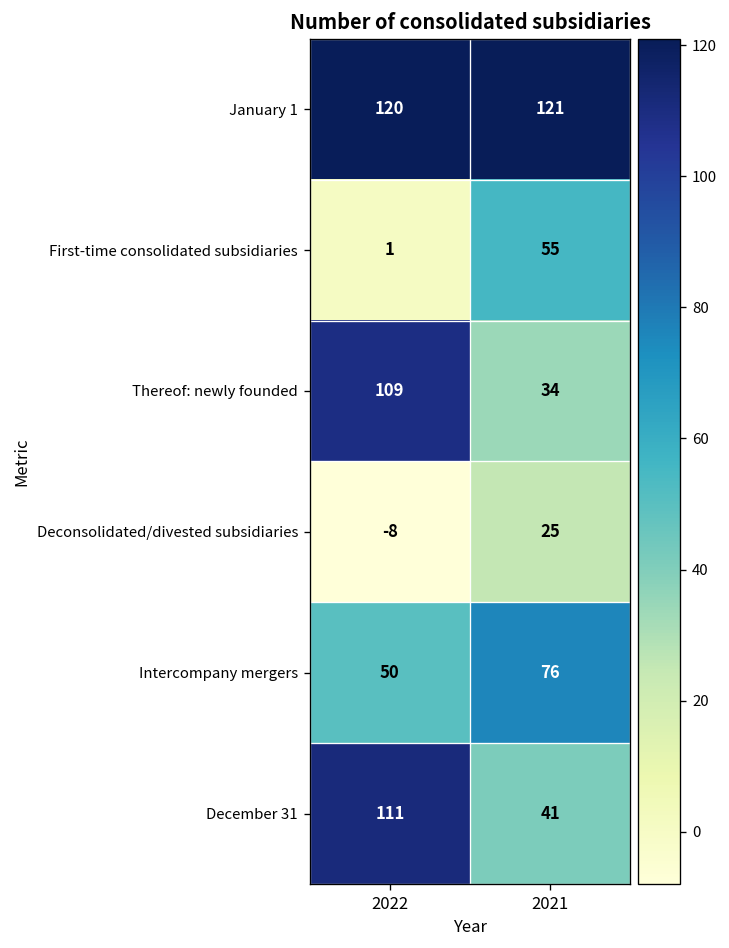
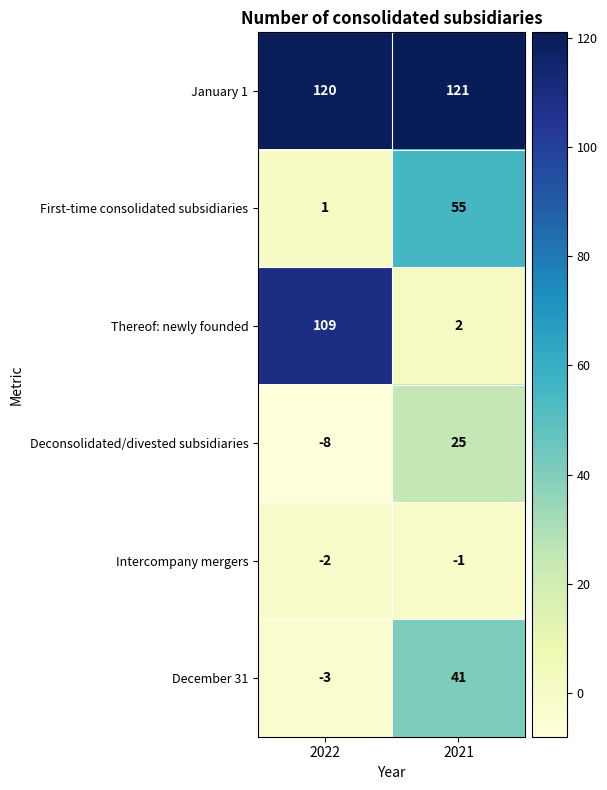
  {
    "January 1": {
      "2022": 120,
      "2021": 121
    },
    "First-time consolidated subsidiaries": {
      "2022": 1,
      "2021": 55
    },
    "Thereof: newly founded": {
      "2022": 109,
-     "2021": 34
+     "2021": 2
    },
    "Deconsolidated/divested subsidiaries": {
      "2022": -8,
      "2021": 25
    },
    "Intercompany mergers": {
-     "2022": 50,
-     "2021": 76
+     "2022": -2,
+     "2021": -1
    },
    "December 31": {
-     "2022": 111,
+     "2022": -3,
      "2021": 41
    }
  }
